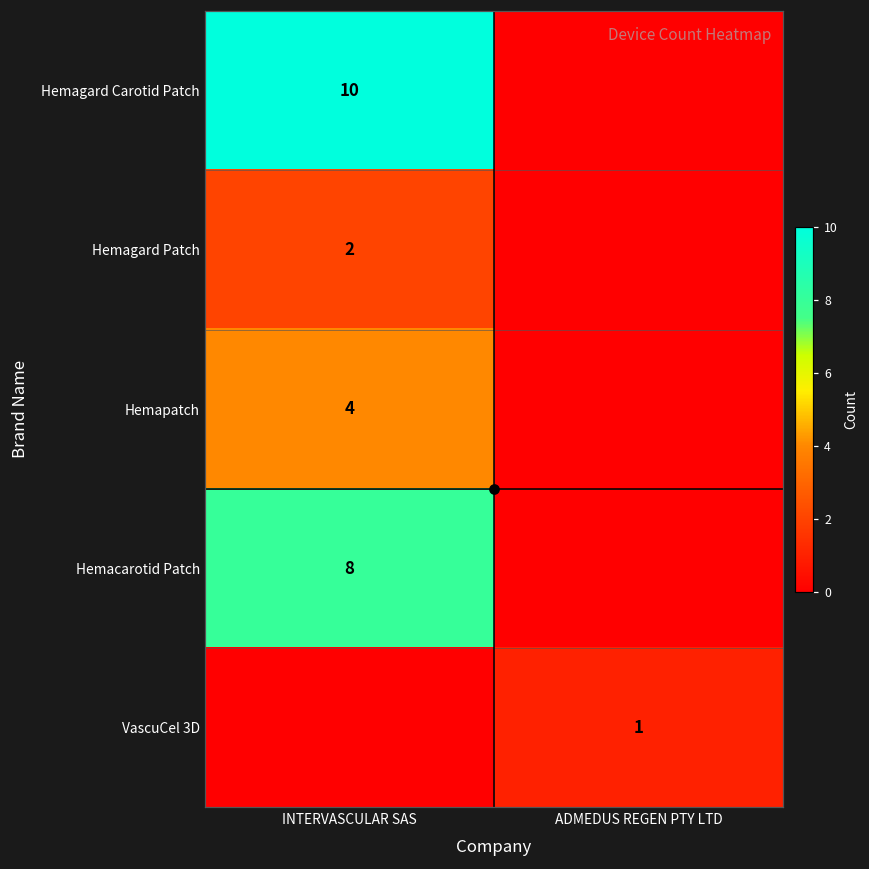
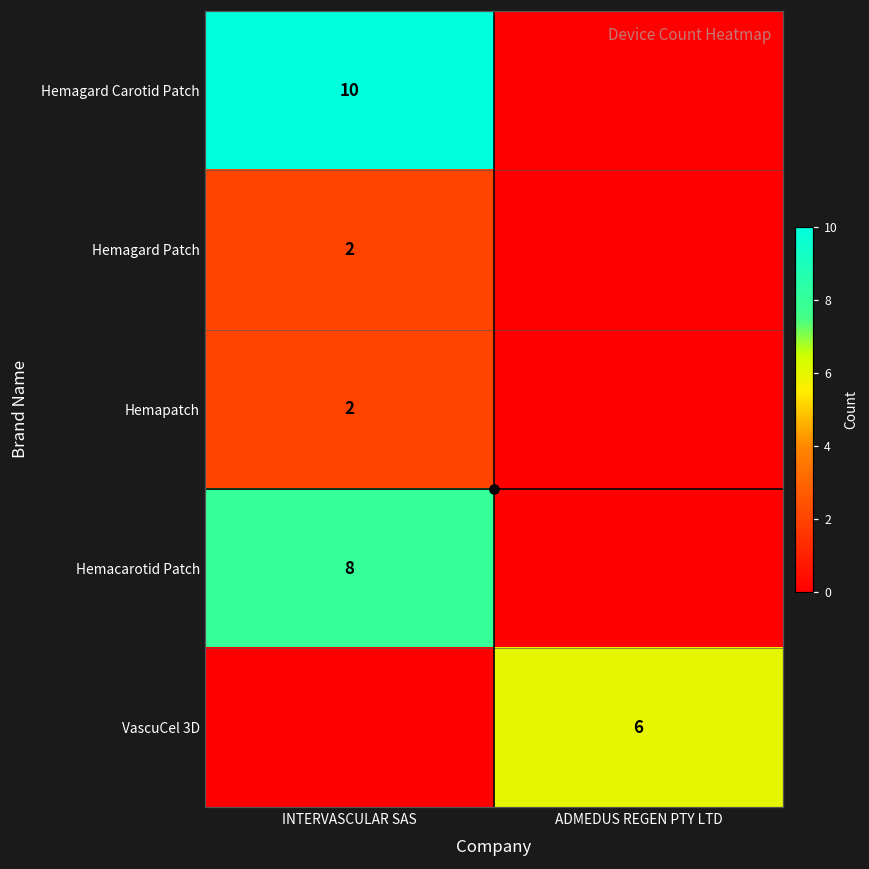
  {
    "Hemagard Carotid Patch": {
      "INTERVASCULAR SAS": 10
    },
    "Hemagard Patch": {
      "INTERVASCULAR SAS": 2
    },
    "Hemapatch": {
-     "INTERVASCULAR SAS": 4
+     "INTERVASCULAR SAS": 2
    },
    "Hemacarotid Patch": {
      "INTERVASCULAR SAS": 8
    },
    "VascuCel 3D": {
-     "ADMEDUS REGEN PTY LTD": 1
+     "ADMEDUS REGEN PTY LTD": 6
    }
  }
